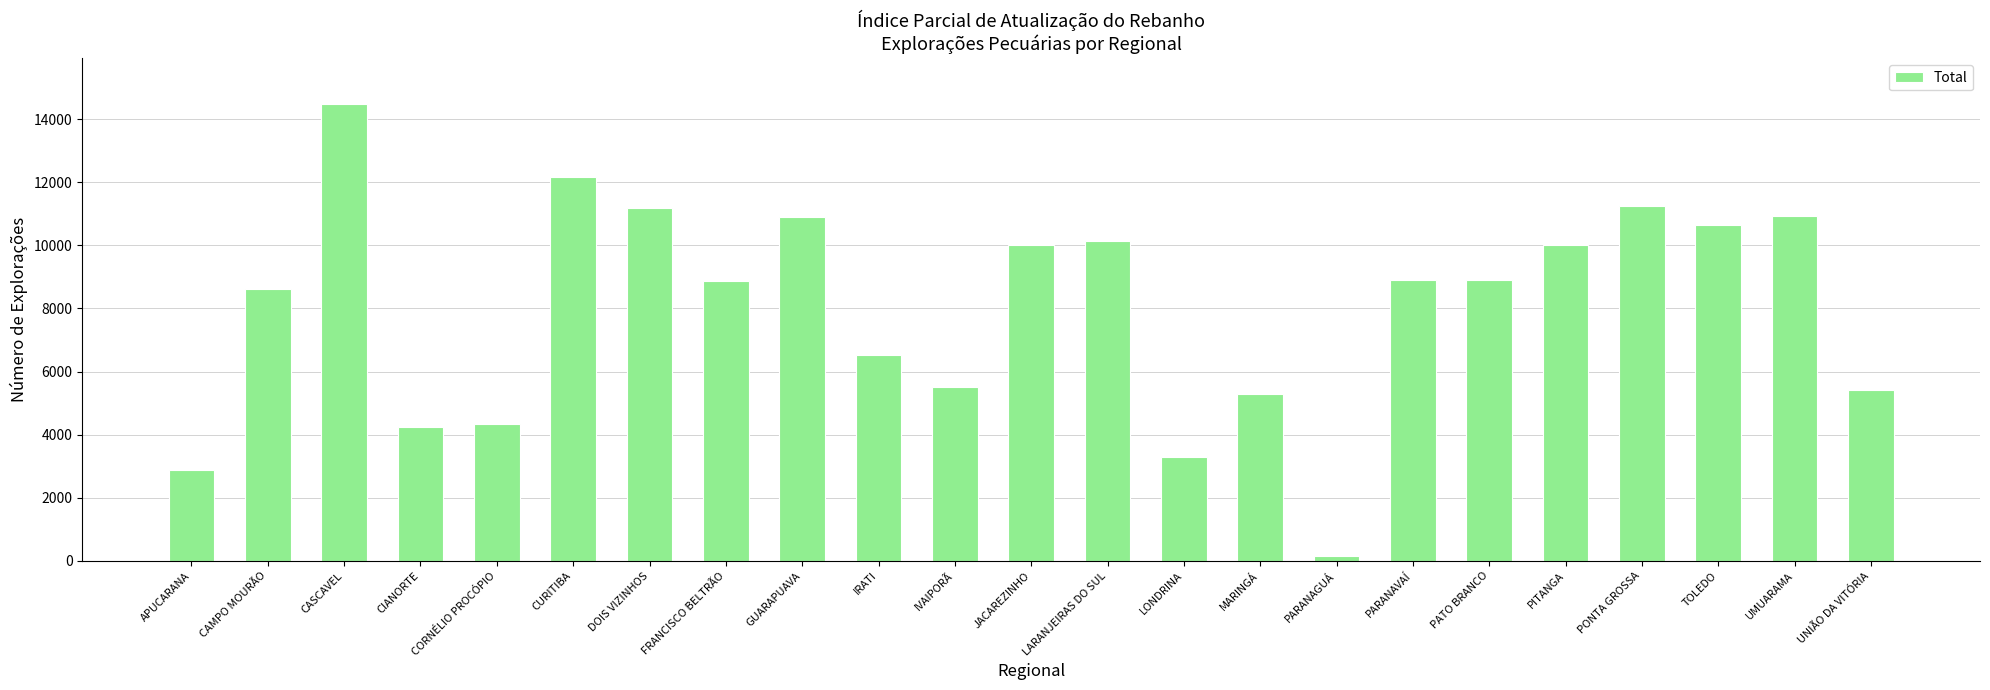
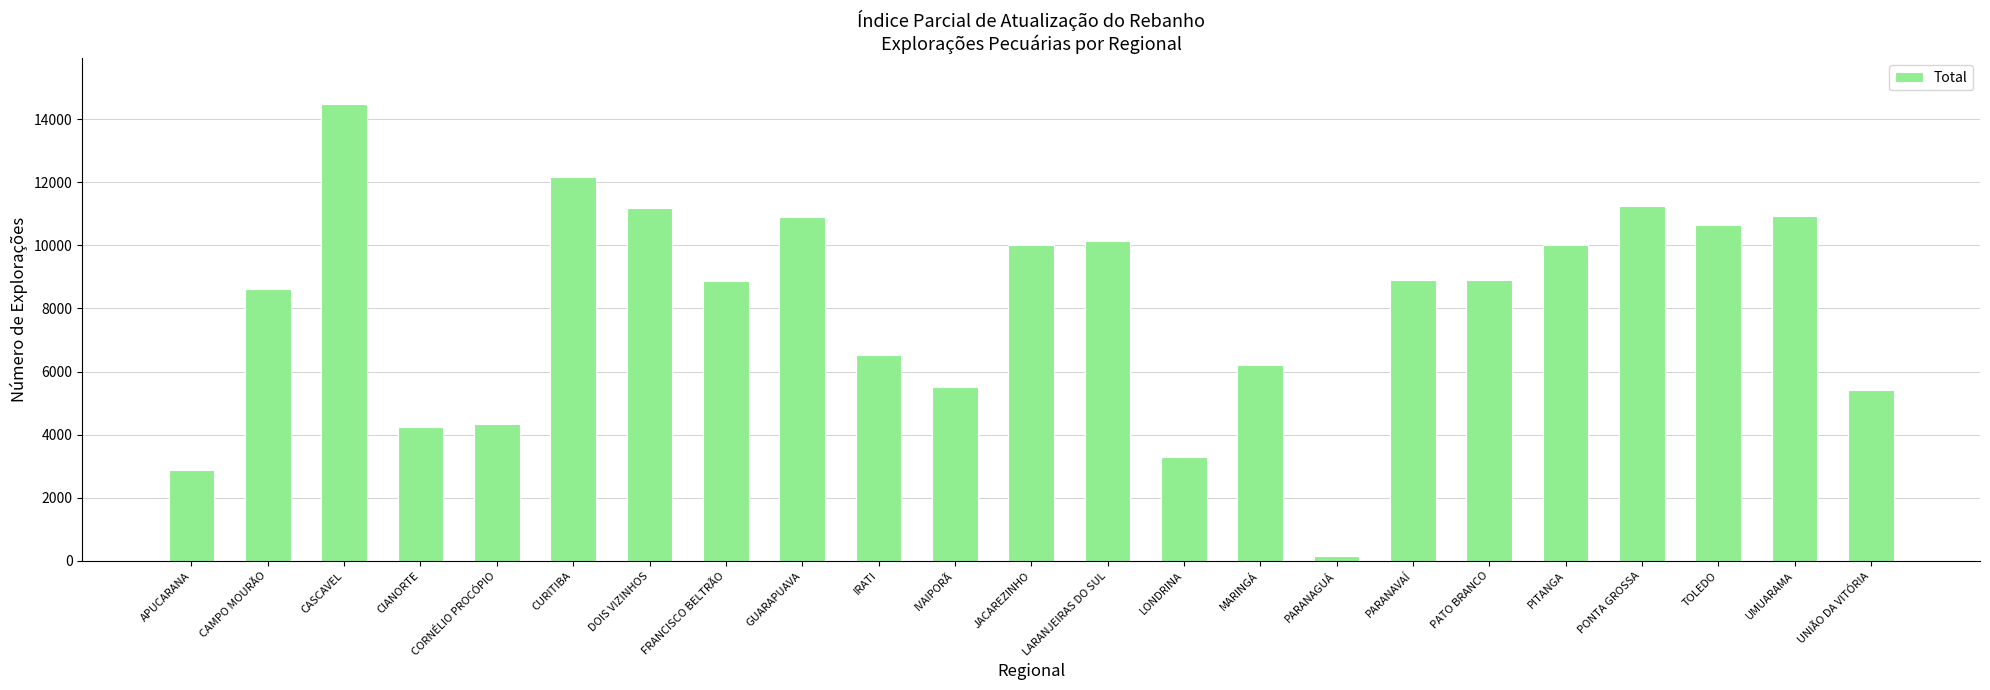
  {
    "APUCARANA": 2900,
    "CAMPO MOURÃO": 8600,
    "CASCAVEL": 14500,
    "CIANORTE": 4200,
    "CORNÉLIO PROCÓPIO": 4300,
    "CURITIBA": 12200,
    "DOIS VIZINHOS": 11200,
    "FRANCISCO BELTRÃO": 8900,
    "GUARAPUAVA": 10900,
    "IRATI": 6500,
    "IVAIPORÃ": 5500,
    "JACAREZINHO": 10000,
    "LARANJEIRAS DO SUL": 10200,
    "LONDRINA": 3300,
-   "MARINGÁ": 5300,
+   "MARINGÁ": 6200,
    "PARANAGUÁ": 200,
    "PARANAVAÍ": 8900,
    "PATO BRANCO": 8900,
    "PITANGA": 10000,
    "PONTA GROSSA": 11300,
    "TOLEDO": 10700,
    "UMUARAMA": 10900,
    "UNIÃO DA VITÓRIA": 5400
  }
